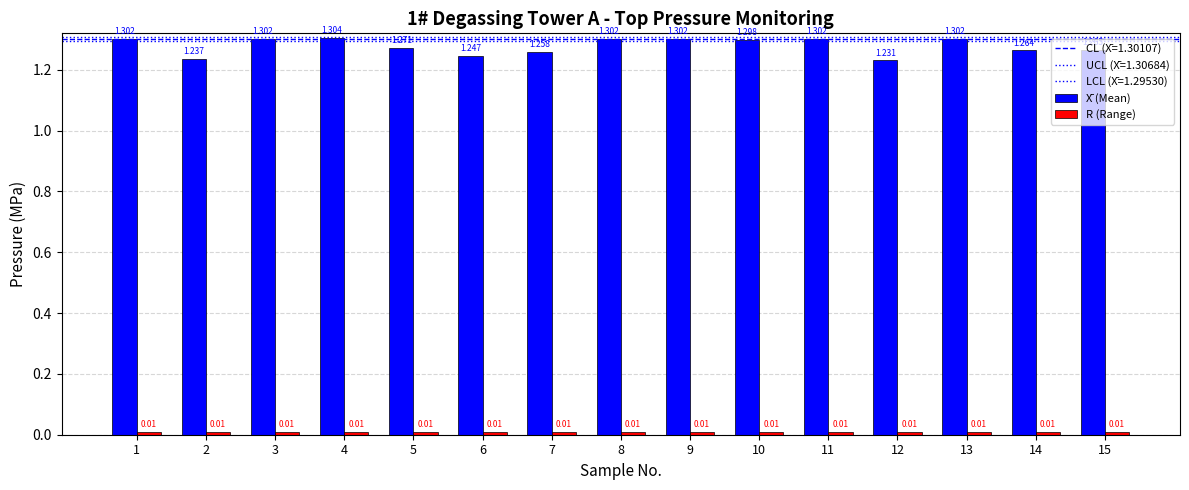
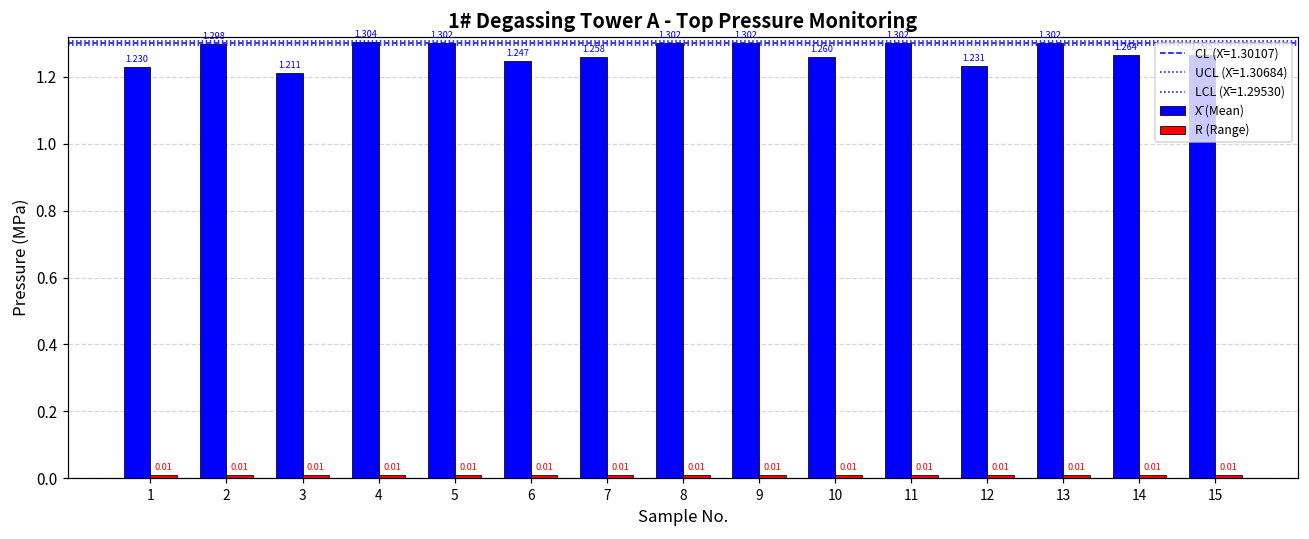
  {
    "X̄ (Mean)": {
-     "1": 1.302,
-     "2": 1.237,
-     "3": 1.302,
+     "1": 1.230,
+     "2": 1.298,
+     "3": 1.211,
      "4": 1.304,
-     "5": 1.271,
+     "5": 1.302,
      "6": 1.247,
      "7": 1.258,
      "8": 1.302,
      "9": 1.302,
-     "10": 1.298,
+     "10": 1.260,
      "11": 1.302,
      "12": 1.231,
      "13": 1.302,
      "14": 1.264
    },
    "R (Range)": {
      "1": 0.01,
      "2": 0.01,
      "3": 0.01,
      "4": 0.01,
      "5": 0.01,
      "6": 0.01,
      "7": 0.01,
      "8": 0.01,
      "9": 0.01,
      "10": 0.01,
      "11": 0.01,
      "12": 0.01,
      "13": 0.01,
      "14": 0.01,
      "15": 0.01
    }
  }
